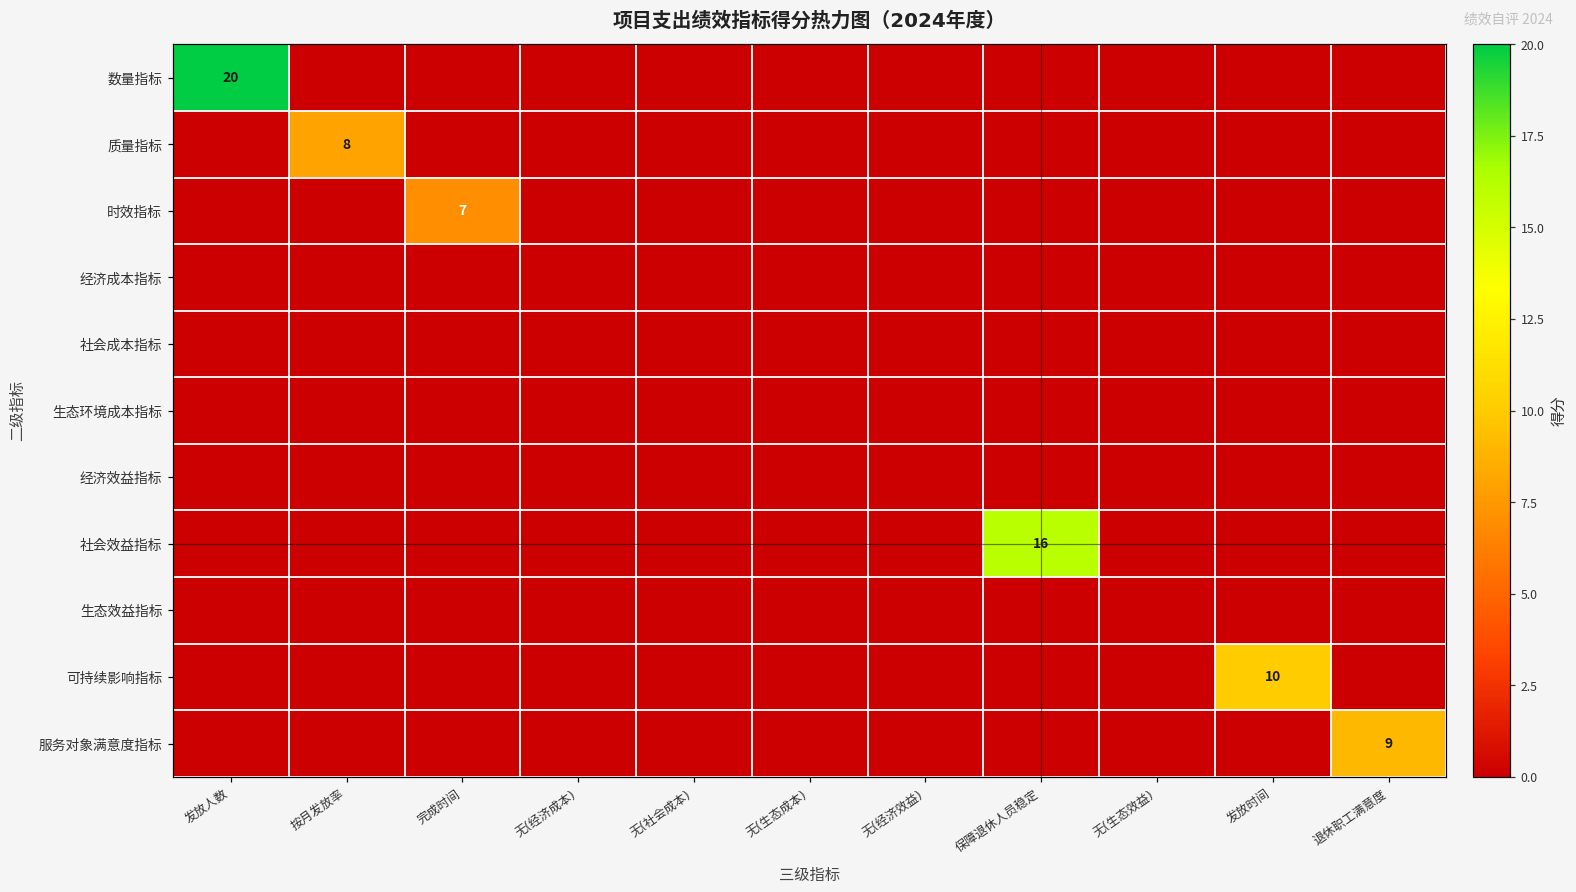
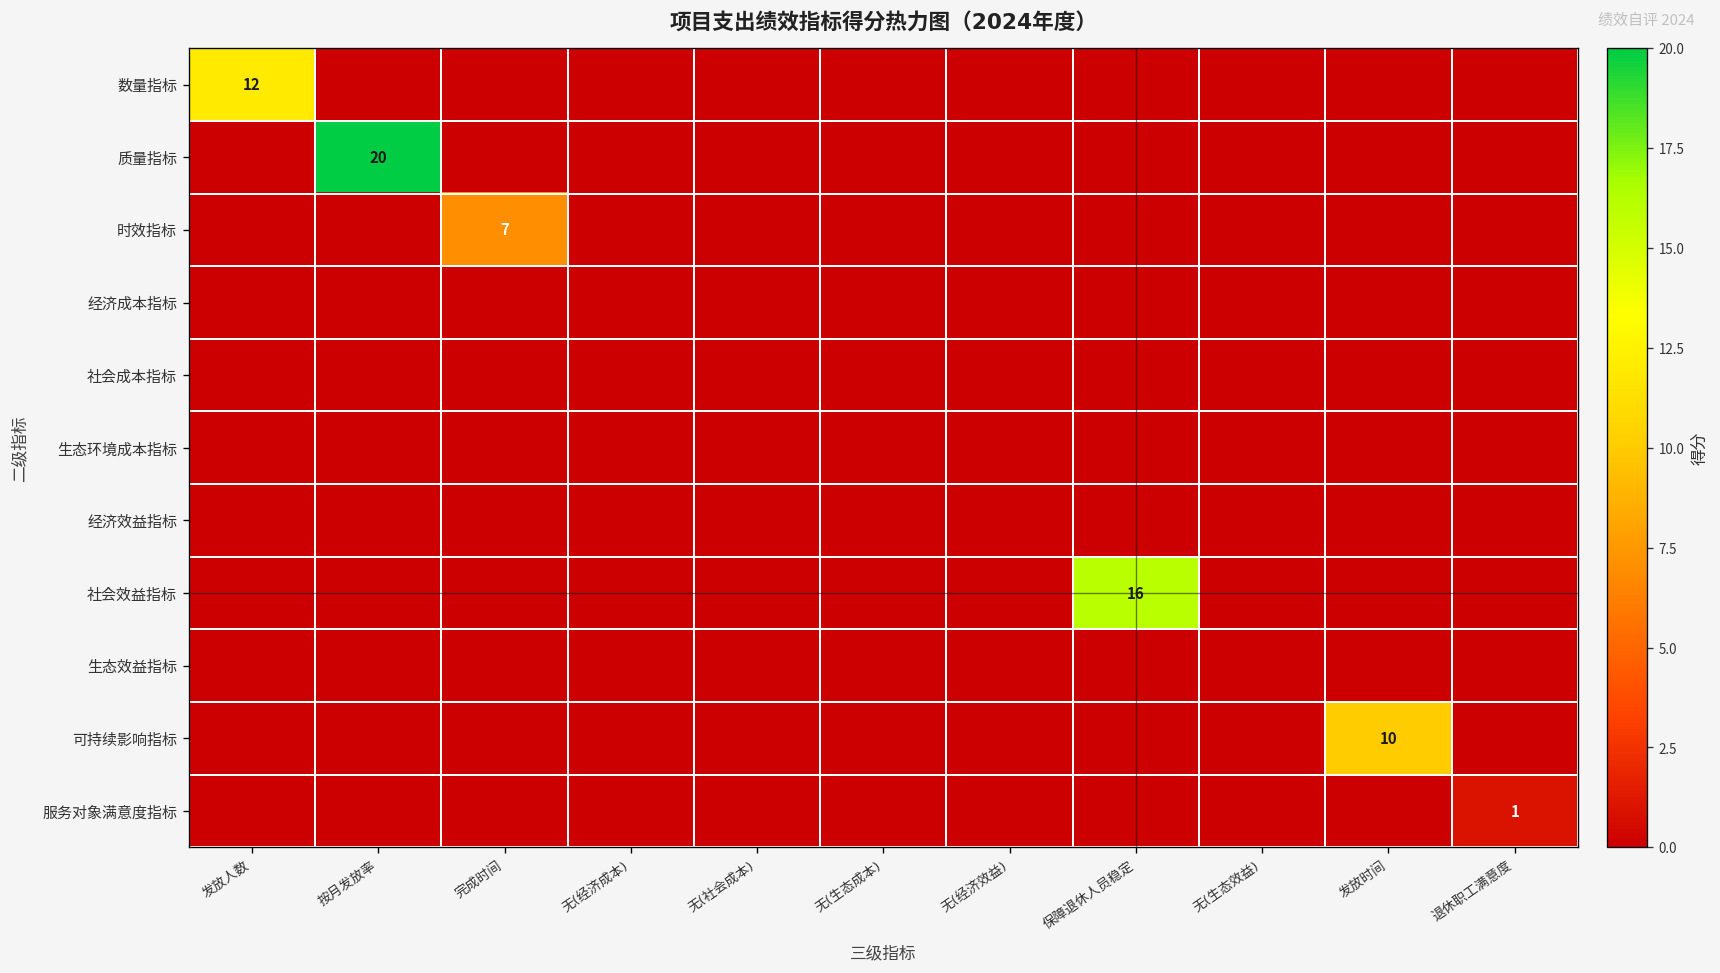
  {
    "数量指标": {
-     "发放人数": 20
+     "发放人数": 12
    },
    "质量指标": {
-     "按月发放率": 8
+     "按月发放率": 20
    },
    "时效指标": {
      "完成时间": 7
    },
    "社会效益指标": {
      "保障退休人员稳定": 16
    },
    "可持续影响指标": {
      "发放时间": 10
    },
    "服务对象满意度指标": {
-     "退休职工满意度": 9
+     "退休职工满意度": 1
    }
  }
